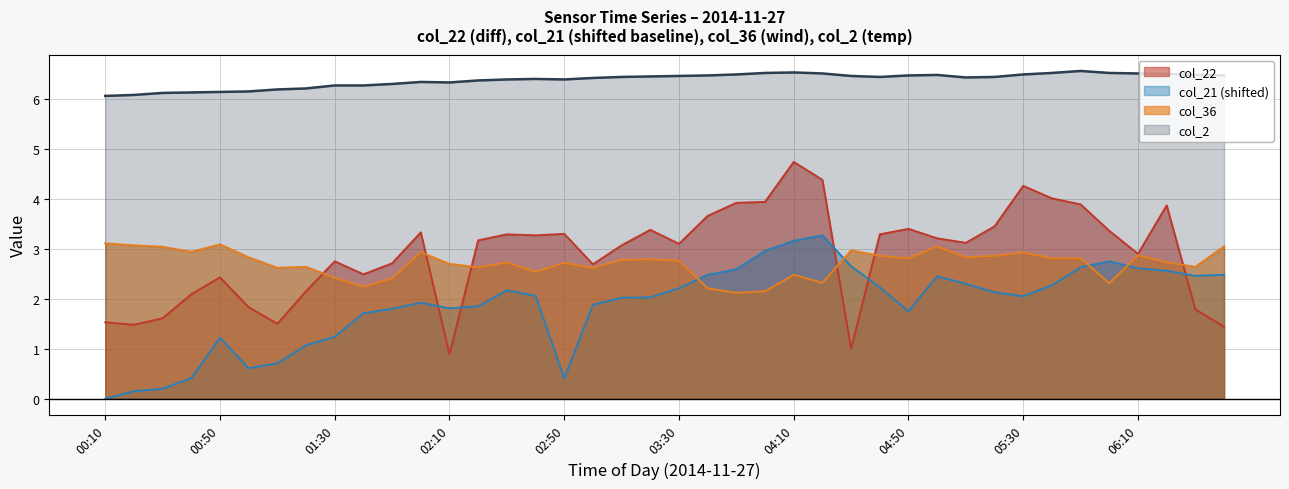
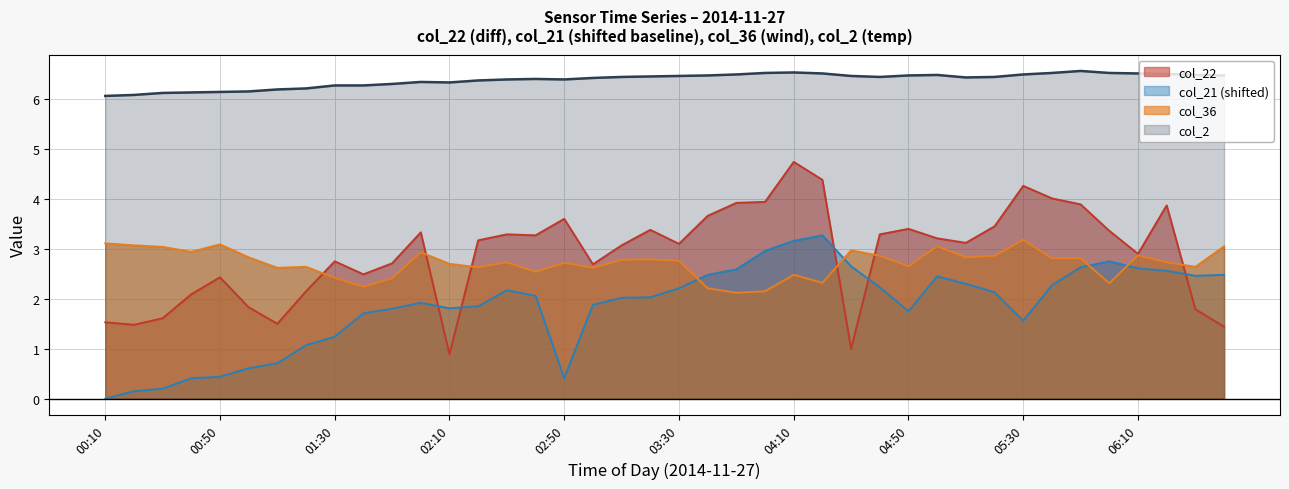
  {
    "col_22": {
      "00:10": 1.5,
      "00:50": 2.4,
      "01:30": 2.8,
      "02:10": 0.9,
-     "02:50": 3.3,
+     "02:50": 3.6,
      "03:30": 3.1,
      "04:10": 4.7,
      "04:50": 3.4,
      "05:30": 4.3
    },
    "col_21 (shifted)": {
      "00:10": 0.0,
-     "00:50": 1.2,
+     "00:50": 0.4,
      "01:30": 1.2,
      "02:10": 1.8,
      "02:50": 0.4,
      "03:30": 2.2,
      "04:10": 3.2,
      "04:50": 1.8,
-     "05:30": 2.1,
+     "05:30": 1.6,
      "06:10": 2.6
    },
    "col_36": {
      "00:10": 3.1,
      "00:50": 3.1,
      "01:30": 2.4,
      "02:10": 2.7,
      "02:50": 2.7,
      "03:30": 2.8,
      "04:10": 2.5,
-     "04:50": 2.8,
-     "05:30": 2.9
+     "04:50": 2.7,
+     "05:30": 3.2
    },
    "col_2": {
      "00:10": 6.1,
      "00:50": 6.1,
      "01:30": 6.3,
      "02:10": 6.3,
      "02:50": 6.4,
      "03:30": 6.5,
      "04:10": 6.5,
      "04:50": 6.5,
      "05:30": 6.5,
      "06:10": 6.5
    }
  }
